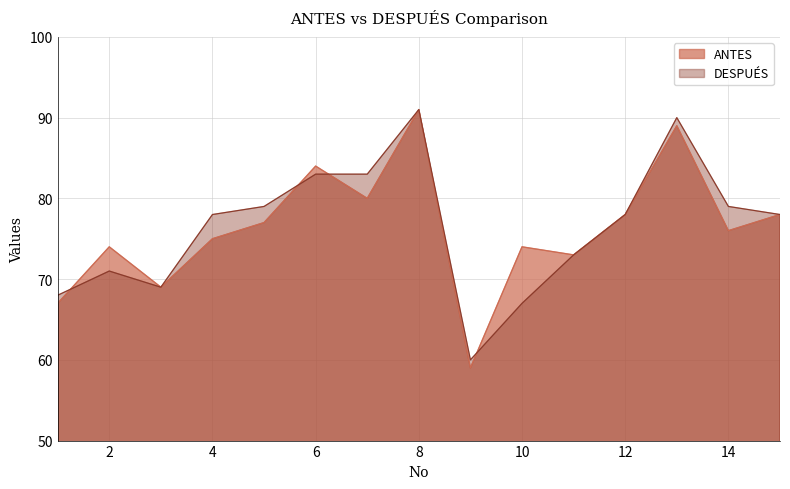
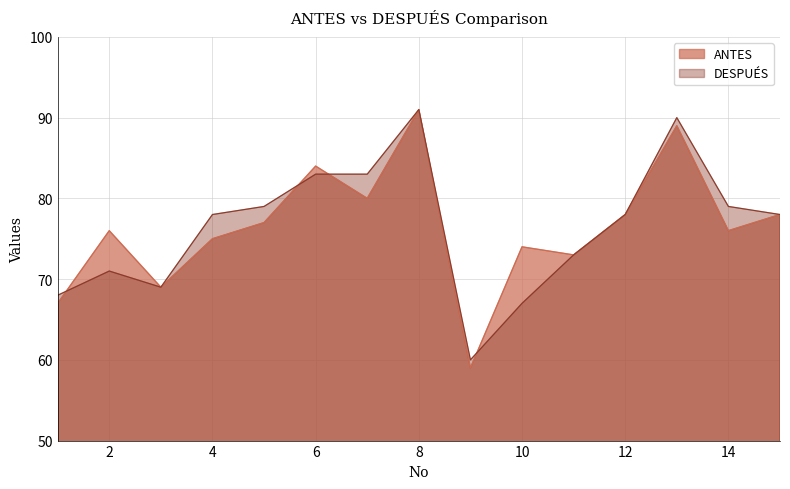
  {
    "ANTES": {
-     "2": 74,
+     "2": 76,
      "4": 75,
      "6": 84,
      "10": 74,
      "14": 76
    },
    "DESPUÉS": {
      "2": 71,
      "4": 78,
      "6": 83,
      "10": 67,
      "14": 79
    }
  }
